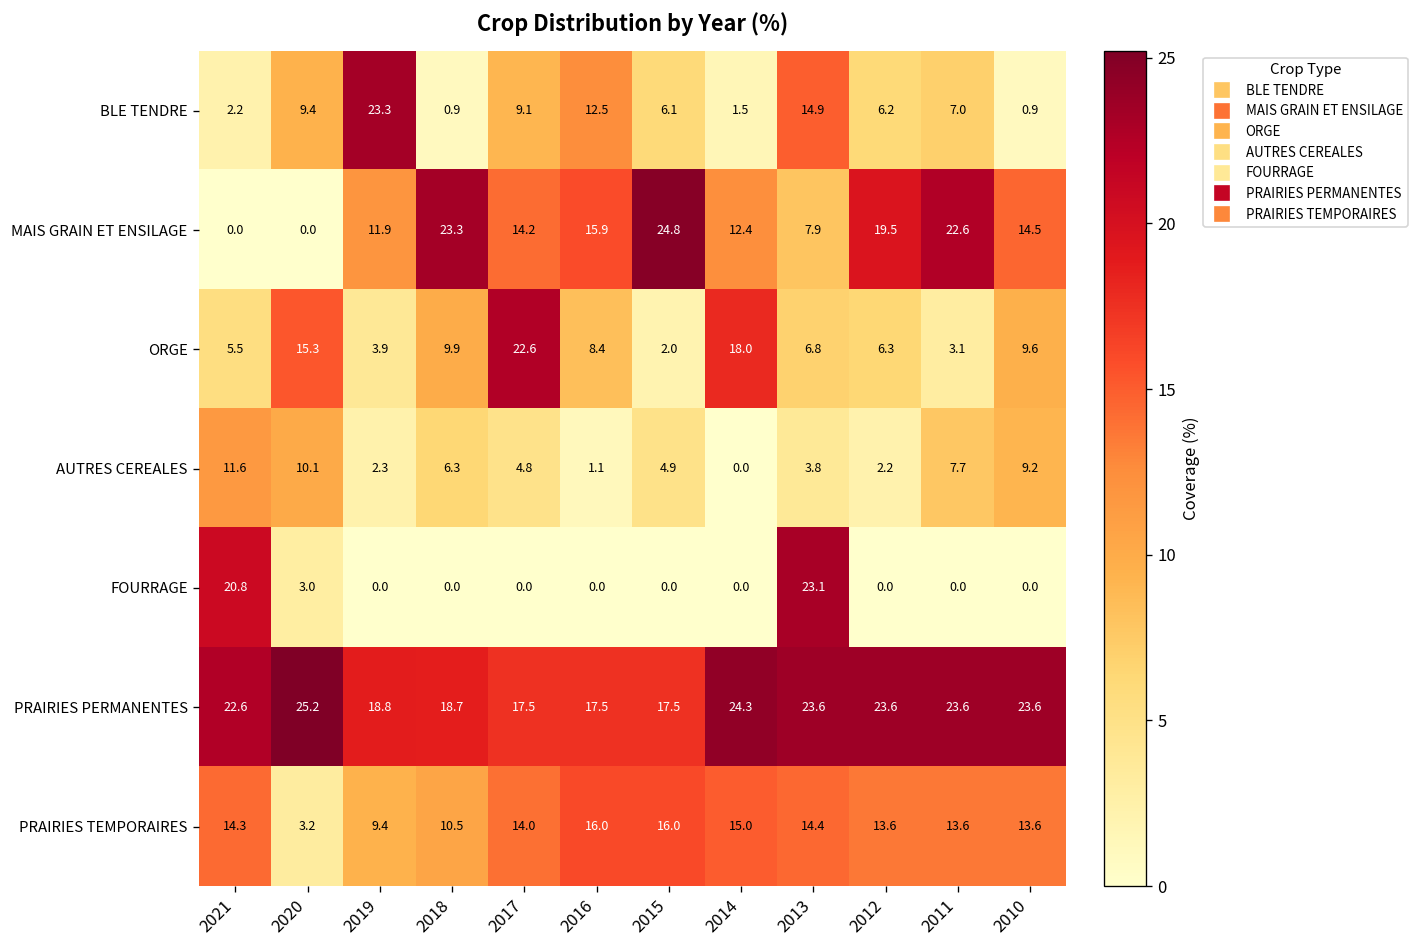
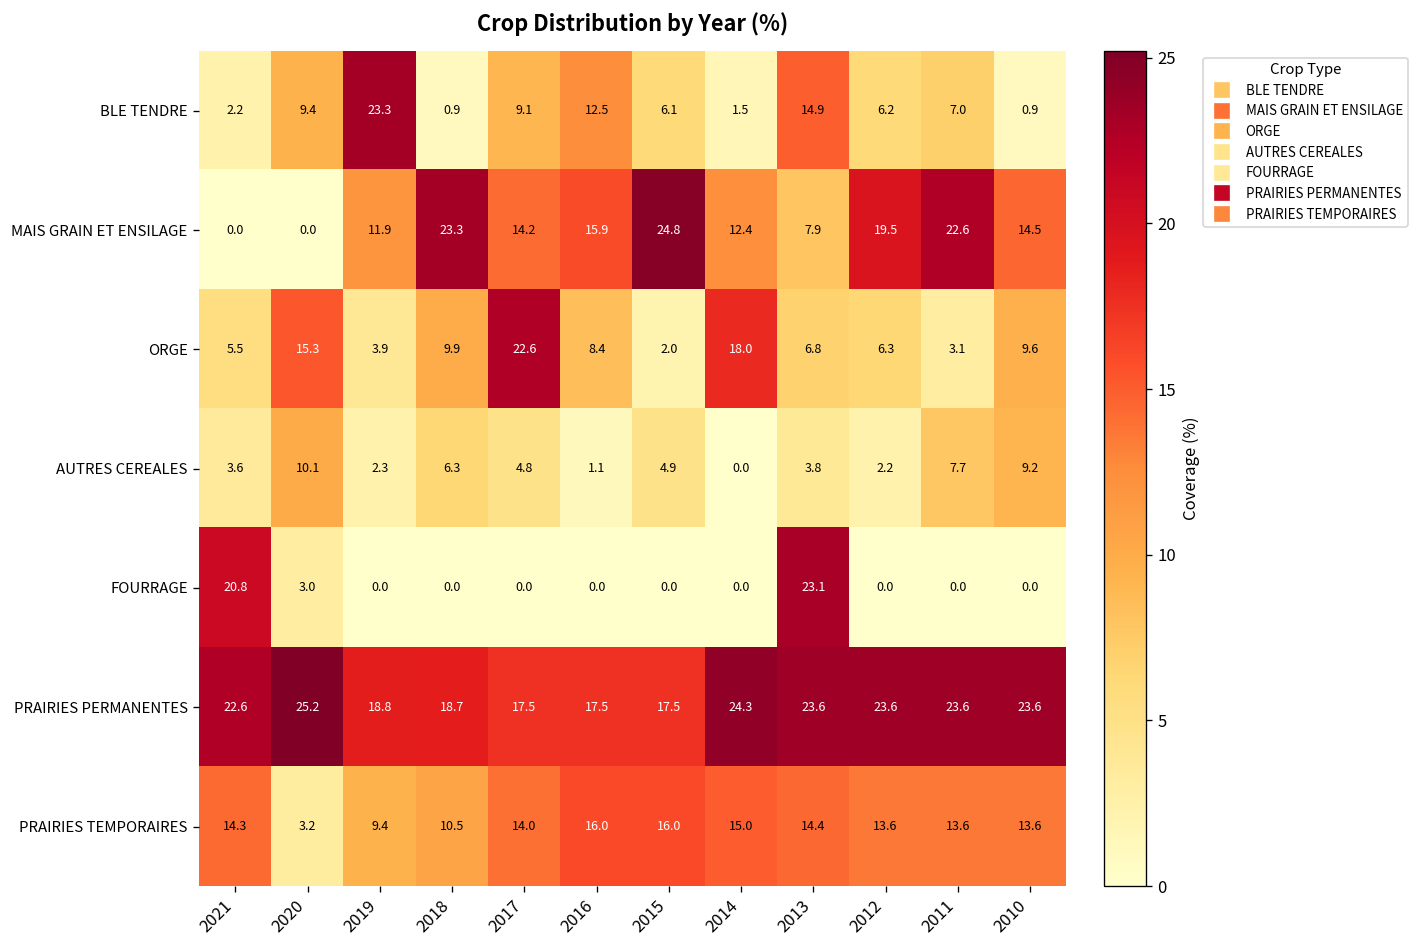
  {
    "BLE TENDRE": {
      "2021": 2.2,
      "2020": 9.4,
      "2019": 23.3,
      "2018": 0.9,
      "2017": 9.1,
      "2016": 12.5,
      "2015": 6.1,
      "2014": 1.5,
      "2013": 14.9,
      "2012": 6.2,
      "2011": 7.0,
      "2010": 0.9
    },
    "MAIS GRAIN ET ENSILAGE": {
      "2021": 0.0,
      "2020": 0.0,
      "2019": 11.9,
      "2018": 23.3,
      "2017": 14.2,
      "2016": 15.9,
      "2015": 24.8,
      "2014": 12.4,
      "2013": 7.9,
      "2012": 19.5,
      "2011": 22.6,
      "2010": 14.5
    },
    "ORGE": {
      "2021": 5.5,
      "2020": 15.3,
      "2019": 3.9,
      "2018": 9.9,
      "2017": 22.6,
      "2016": 8.4,
      "2015": 2.0,
      "2014": 18.0,
      "2013": 6.8,
      "2012": 6.3,
      "2011": 3.1,
      "2010": 9.6
    },
    "AUTRES CEREALES": {
-     "2021": 11.6,
+     "2021": 3.6,
      "2020": 10.1,
      "2019": 2.3,
      "2018": 6.3,
      "2017": 4.8,
      "2016": 1.1,
      "2015": 4.9,
      "2014": 0.0,
      "2013": 3.8,
      "2012": 2.2,
      "2011": 7.7,
      "2010": 9.2
    },
    "FOURRAGE": {
      "2021": 20.8,
      "2020": 3.0,
      "2019": 0.0,
      "2018": 0.0,
      "2017": 0.0,
      "2016": 0.0,
      "2015": 0.0,
      "2014": 0.0,
      "2013": 23.1,
      "2012": 0.0,
      "2011": 0.0,
      "2010": 0.0
    },
    "PRAIRIES PERMANENTES": {
      "2021": 22.6,
      "2020": 25.2,
      "2019": 18.8,
      "2018": 18.7,
      "2017": 17.5,
      "2016": 17.5,
      "2015": 17.5,
      "2014": 24.3,
      "2013": 23.6,
      "2012": 23.6,
      "2011": 23.6,
      "2010": 23.6
    },
    "PRAIRIES TEMPORAIRES": {
      "2021": 14.3,
      "2020": 3.2,
      "2019": 9.4,
      "2018": 10.5,
      "2017": 14.0,
      "2016": 16.0,
      "2015": 16.0,
      "2014": 15.0,
      "2013": 14.4,
      "2012": 13.6,
      "2011": 13.6,
      "2010": 13.6
    }
  }
